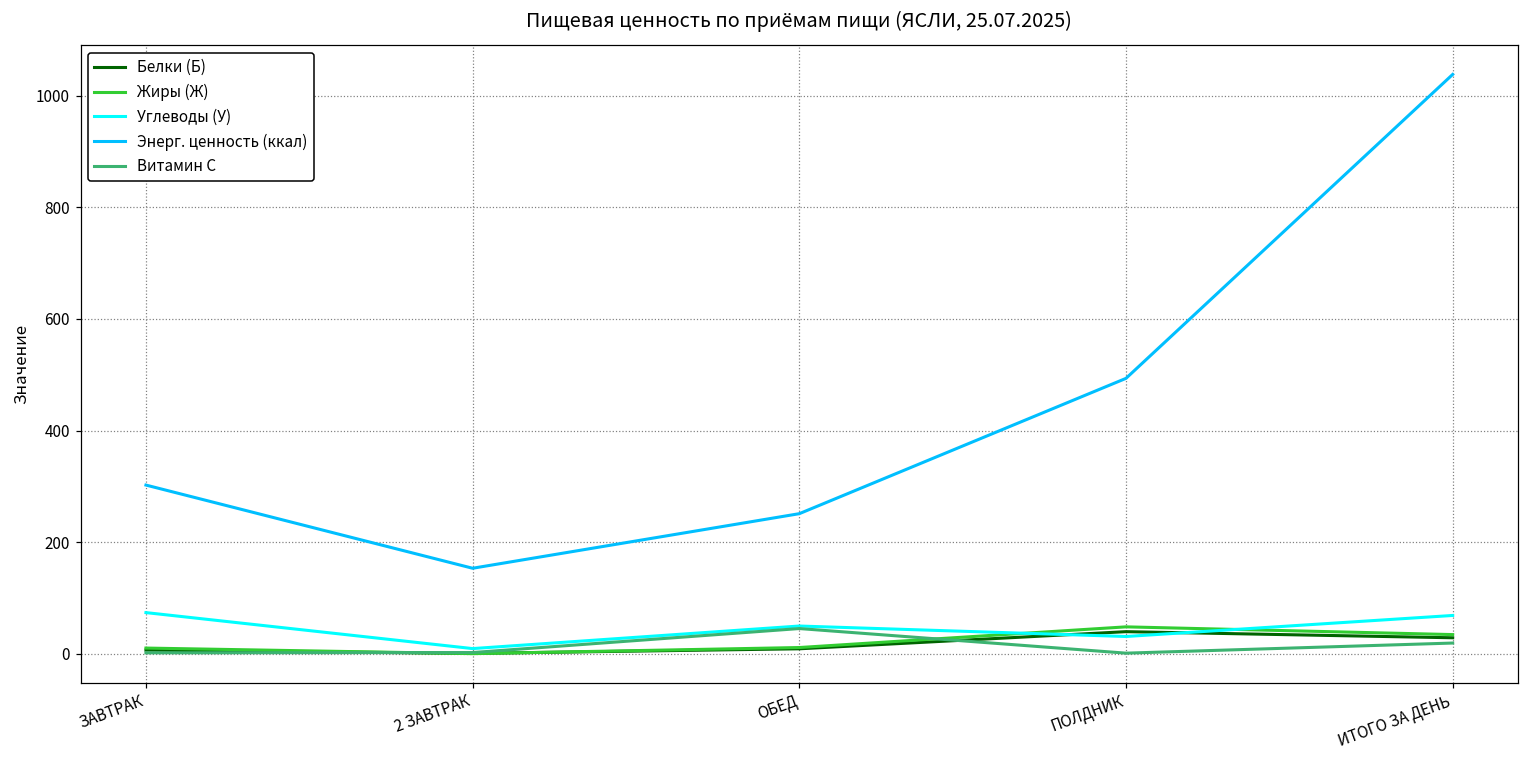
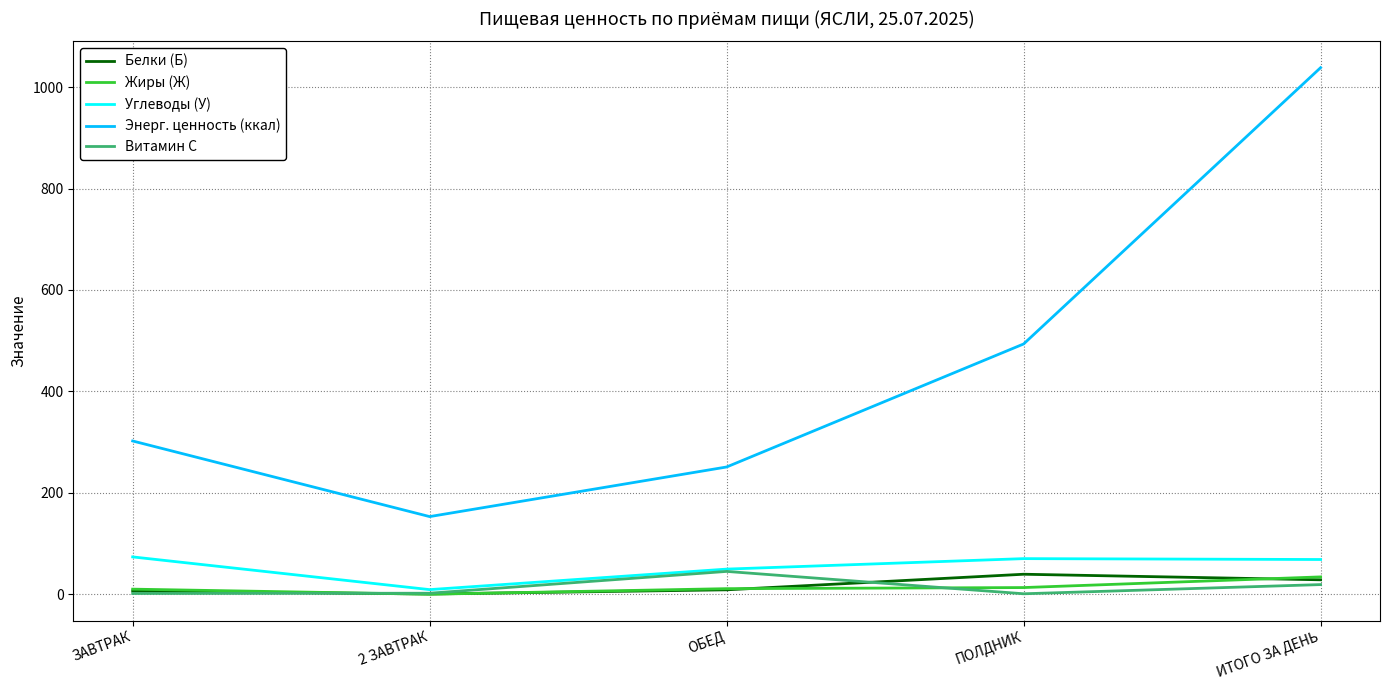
  {
    "Белки (Б)": {
      "ПОЛДНИК": 40,
      "ИТОГО ЗА ДЕНЬ": 30
    },
    "Жиры (Ж)": {
-     "ПОЛДНИК": 50,
+     "ПОЛДНИК": 10,
      "ИТОГО ЗА ДЕНЬ": 30
    },
    "Углеводы (У)": {
      "ЗАВТРАК": 70,
      "2 ЗАВТРАК": 10,
-     "ПОЛДНИК": 30,
+     "ПОЛДНИК": 70,
      "ИТОГО ЗА ДЕНЬ": 70
    },
    "Энерг. ценность (ккал)": {
      "ЗАВТРАК": 300,
      "2 ЗАВТРАК": 150,
      "ОБЕД": 250,
      "ПОЛДНИК": 490,
      "ИТОГО ЗА ДЕНЬ": 1040
    },
    "Витамин С": {
      "ПОЛДНИК": 0,
      "ИТОГО ЗА ДЕНЬ": 20
    }
  }
